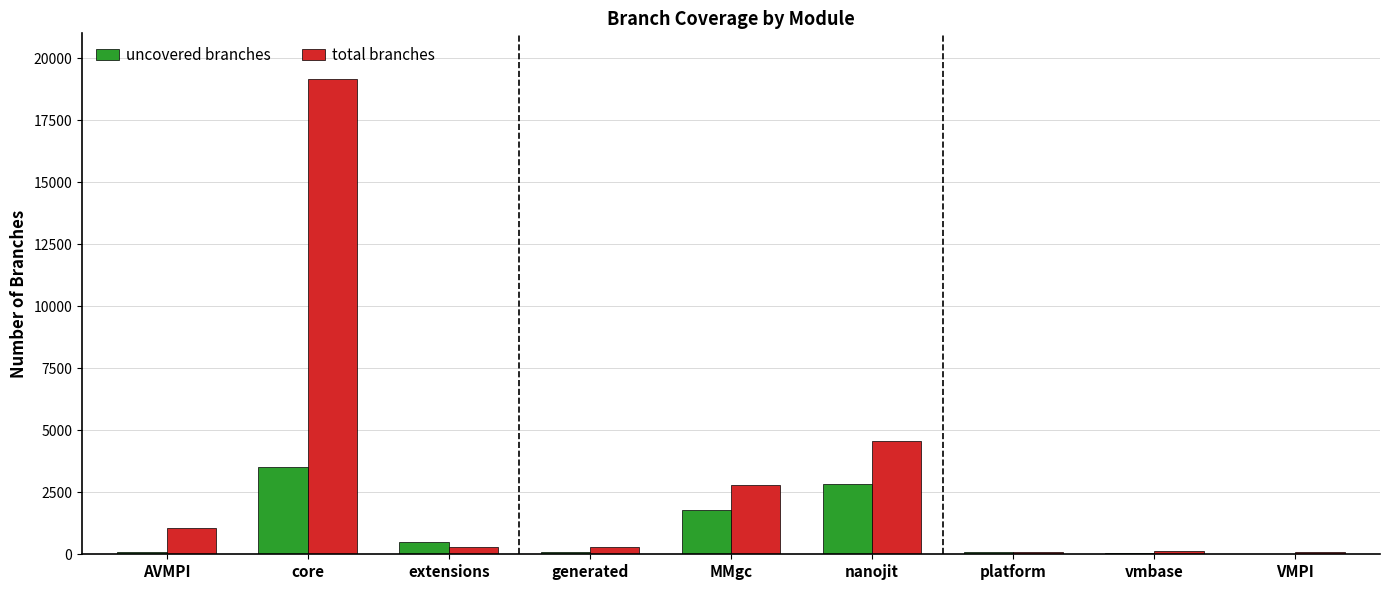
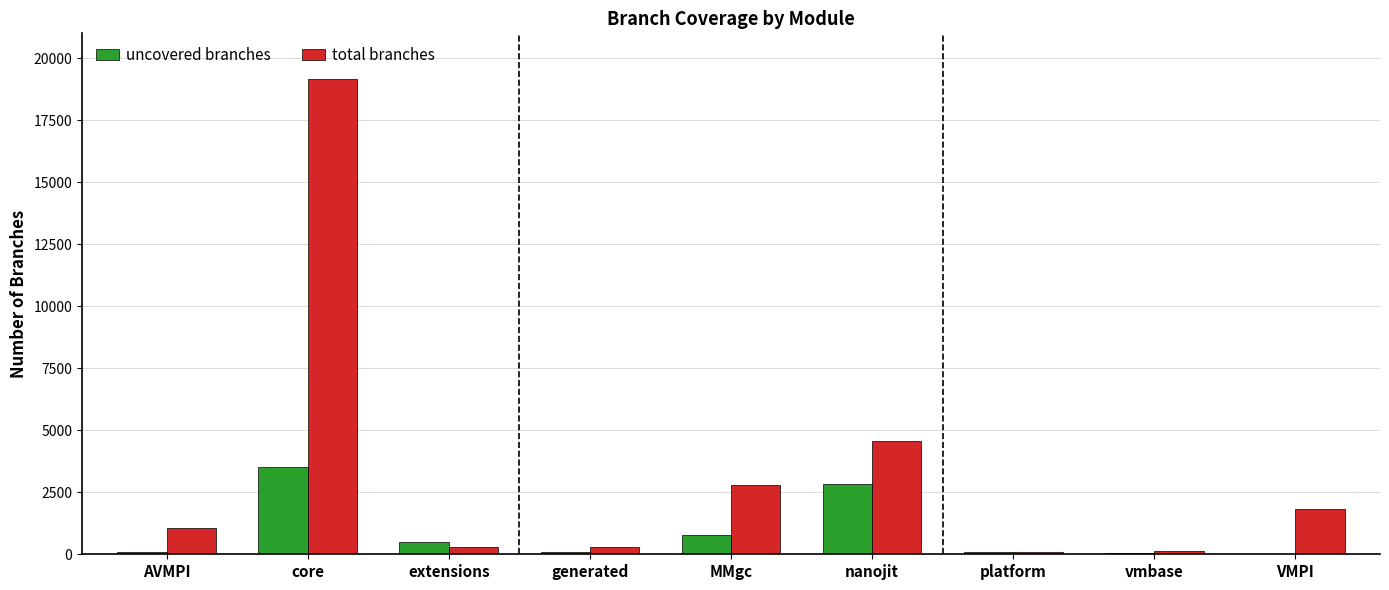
  {
    "uncovered branches": {
      "core": 3500,
      "extensions": 500,
-     "MMgc": 1800,
+     "MMgc": 800,
      "nanojit": 2800
    },
    "total branches": {
      "AVMPI": 1100,
      "core": 19200,
      "extensions": 300,
      "generated": 300,
      "MMgc": 2800,
      "nanojit": 4600,
      "vmbase": 100,
-     "VMPI": 100
+     "VMPI": 1800
    }
  }
